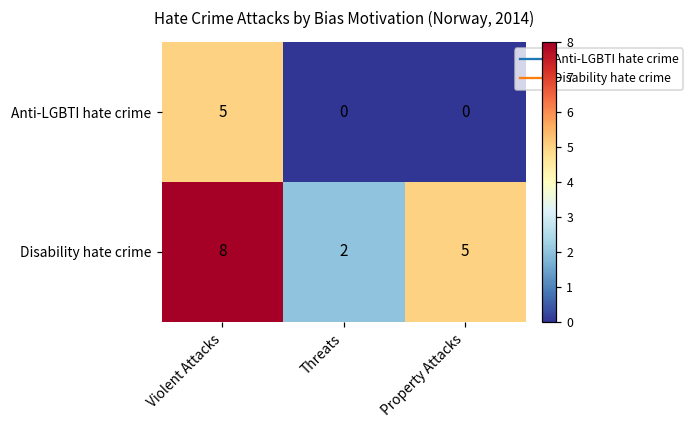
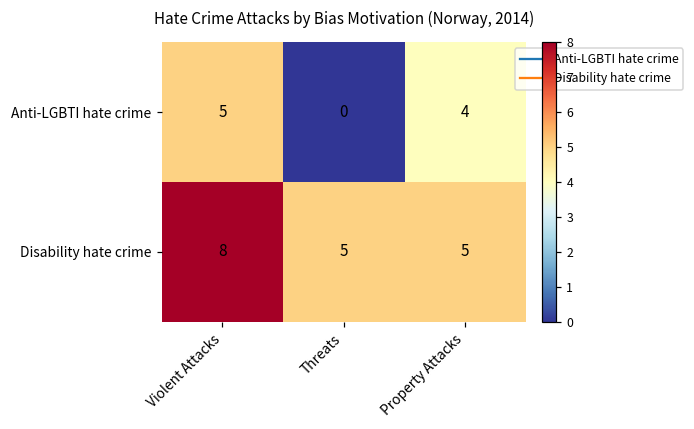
  {
    "Anti-LGBTI hate crime": {
      "Violent Attacks": 5,
      "Threats": 0,
-     "Property Attacks": 0
+     "Property Attacks": 4
    },
    "Disability hate crime": {
      "Violent Attacks": 8,
-     "Threats": 2,
+     "Threats": 5,
      "Property Attacks": 5
    }
  }
